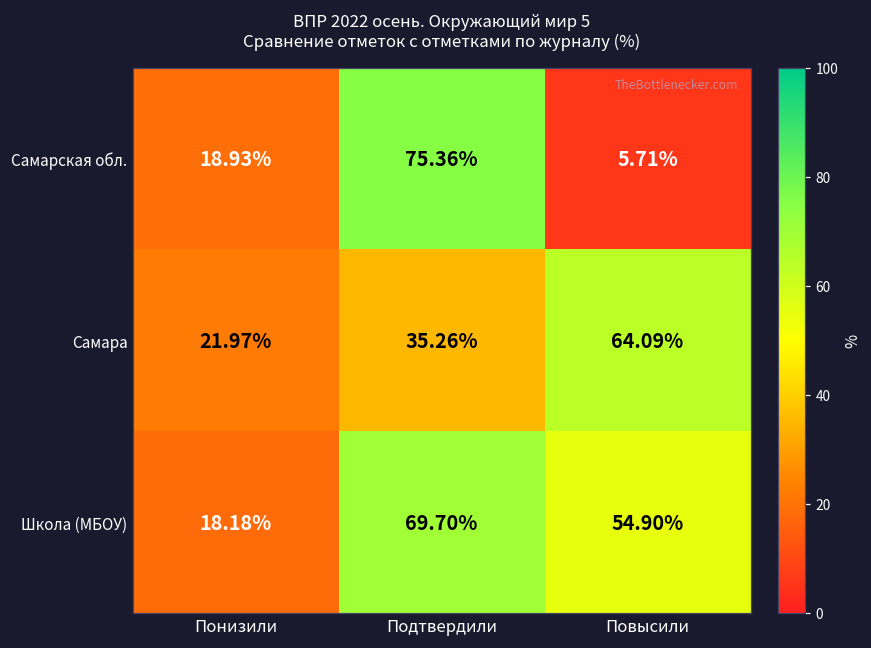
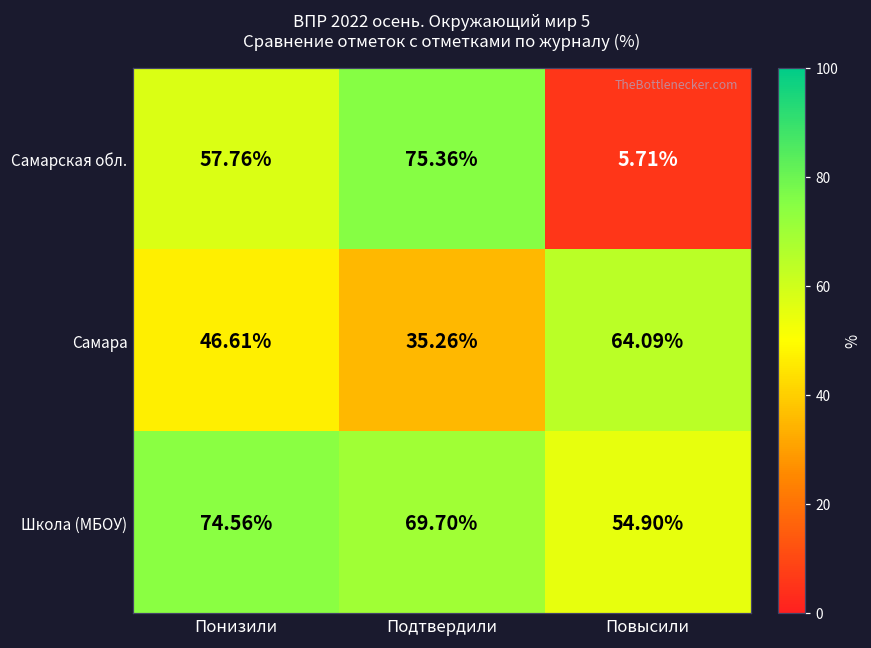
  {
    "Самарская обл.": {
-     "Понизили": "18.93%",
+     "Понизили": "57.76%",
      "Подтвердили": "75.36%"
    },
    "Самара": {
-     "Понизили": "21.97%",
+     "Понизили": "46.61%",
      "Подтвердили": "35.26%",
      "Повысили": "64.09%"
    },
    "Школа (МБОУ)": {
-     "Понизили": "18.18%",
+     "Понизили": "74.56%",
      "Подтвердили": "69.70%",
      "Повысили": "54.90%"
    }
  }
